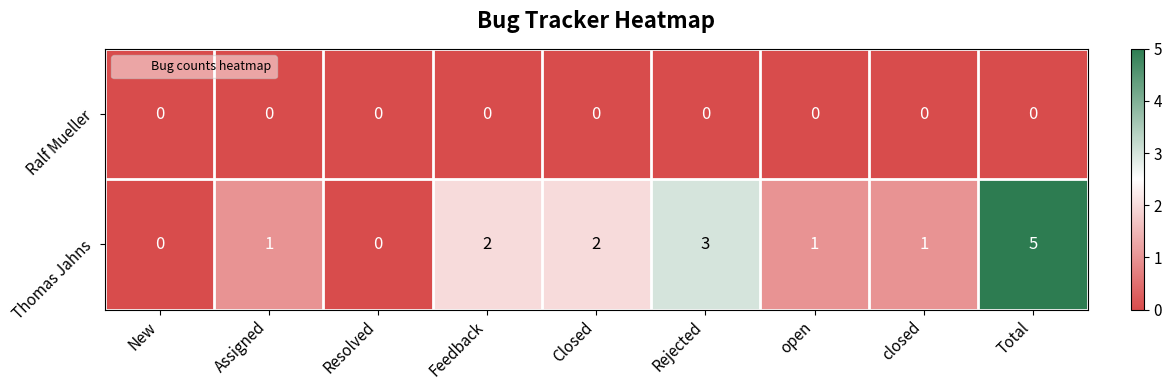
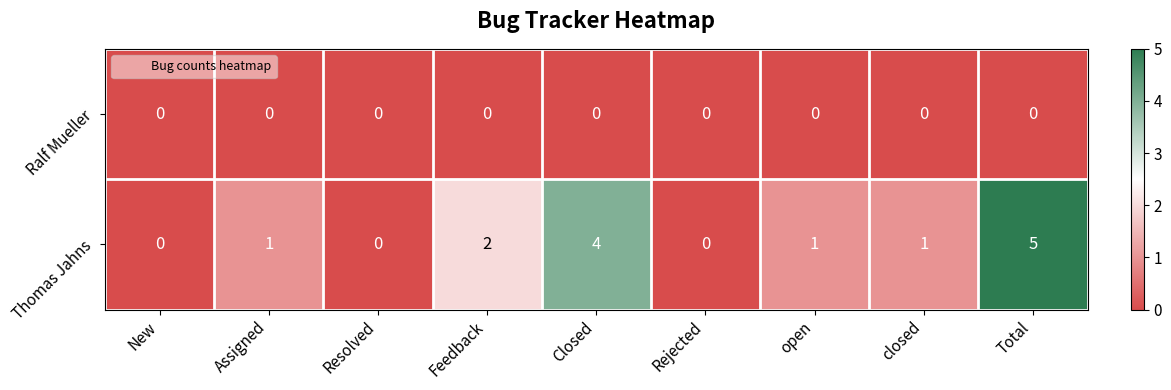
  {
    "Ralf Mueller": {
      "New": 0,
      "Assigned": 0,
      "Resolved": 0,
      "Feedback": 0,
      "Closed": 0,
      "Rejected": 0,
      "open": 0,
      "closed": 0,
      "Total": 0
    },
    "Thomas Jahns": {
      "New": 0,
      "Assigned": 1,
      "Resolved": 0,
      "Feedback": 2,
-     "Closed": 2,
-     "Rejected": 3,
+     "Closed": 4,
+     "Rejected": 0,
      "open": 1,
      "closed": 1,
      "Total": 5
    }
  }
